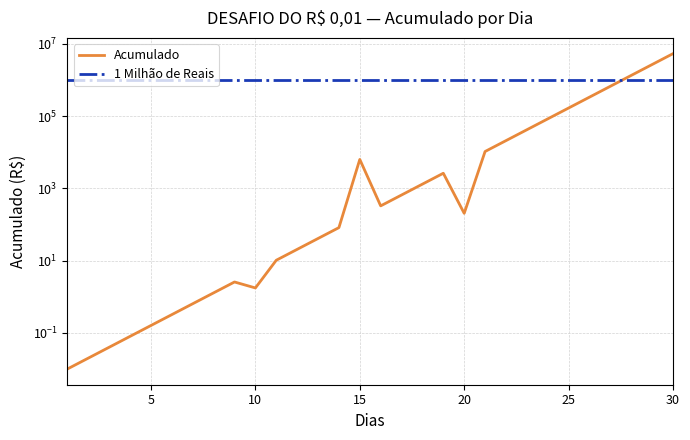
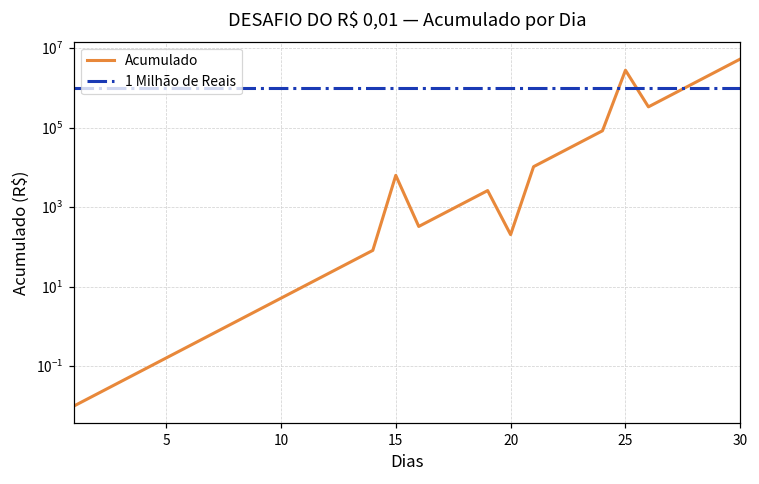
  {
    "5": 0.2,
-   "10": 2,
+   "10": 5,
    "15": 6000,
    "20": 200,
-   "25": 200000,
+   "25": 3000000,
    "30": 5000000
  }
